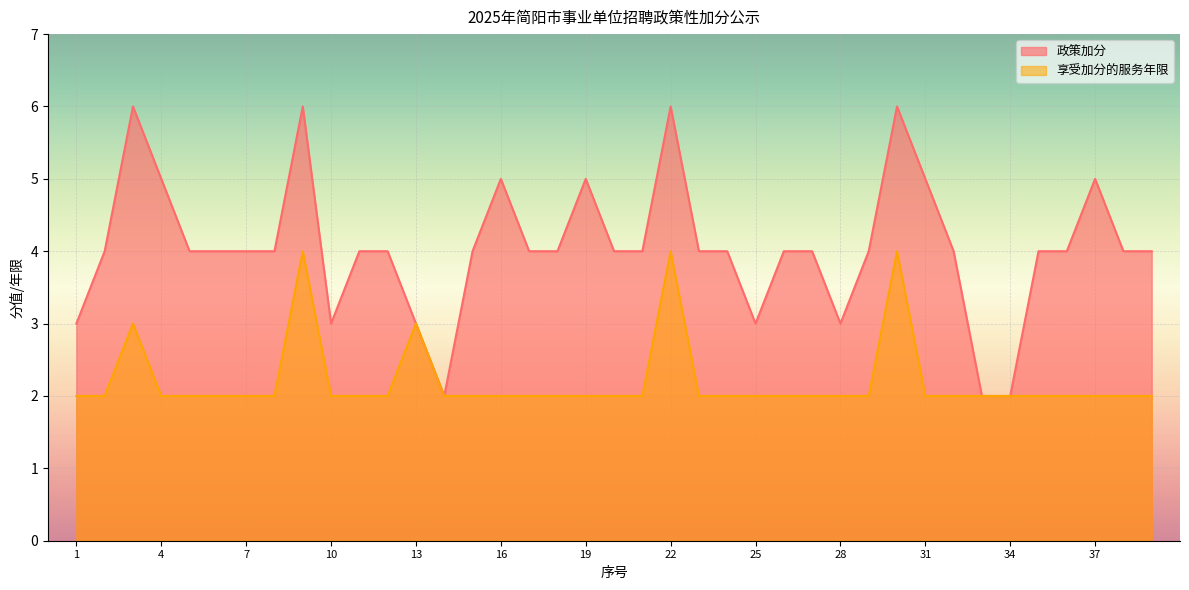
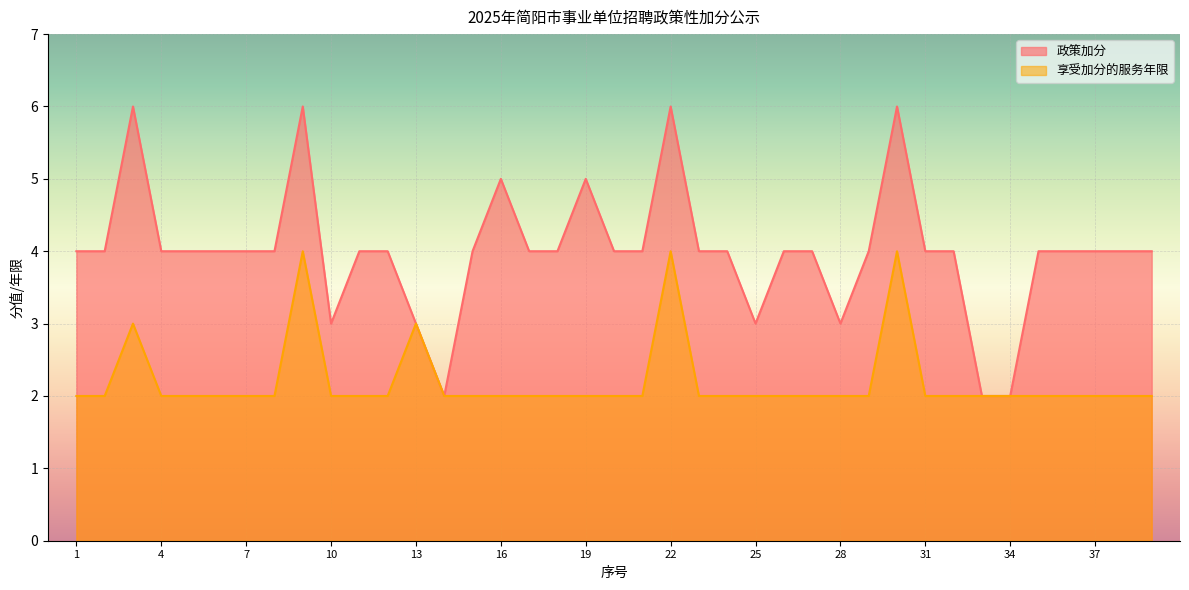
  {
    "政策加分": {
-     "1": 3,
-     "4": 5,
+     "1": 4,
+     "4": 4,
      "7": 4,
      "10": 3,
      "16": 5,
      "19": 5,
      "22": 6,
      "25": 3,
      "28": 3,
-     "31": 5,
-     "37": 5
+     "31": 4,
+     "37": 4
    },
    "享受加分的服务年限": {
      "1": 2,
      "4": 2,
      "7": 2,
      "10": 2,
      "16": 2,
      "19": 2,
      "22": 4,
      "25": 2,
      "28": 2,
      "31": 2,
      "37": 2
    }
  }
